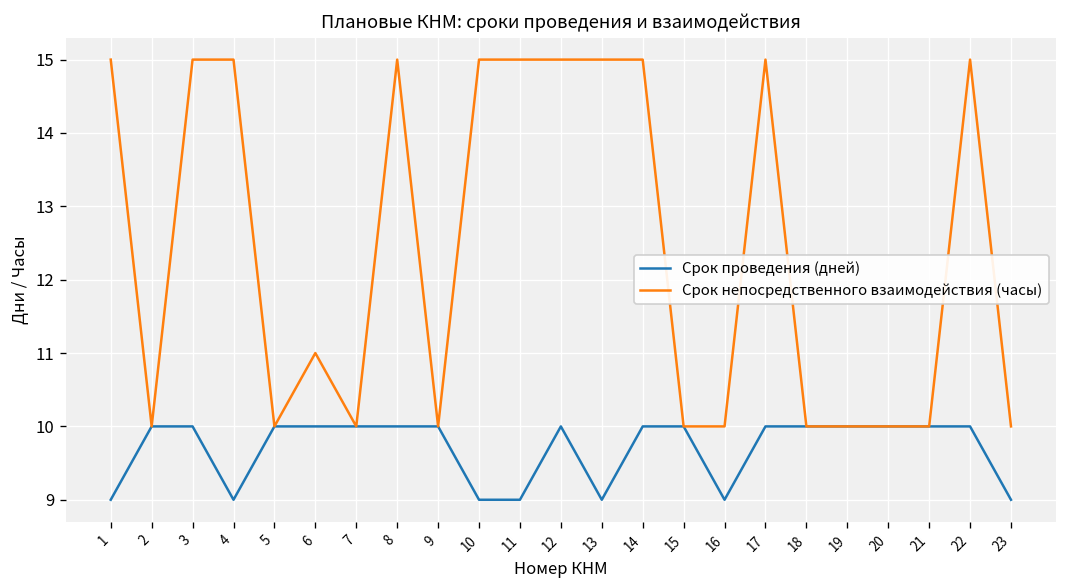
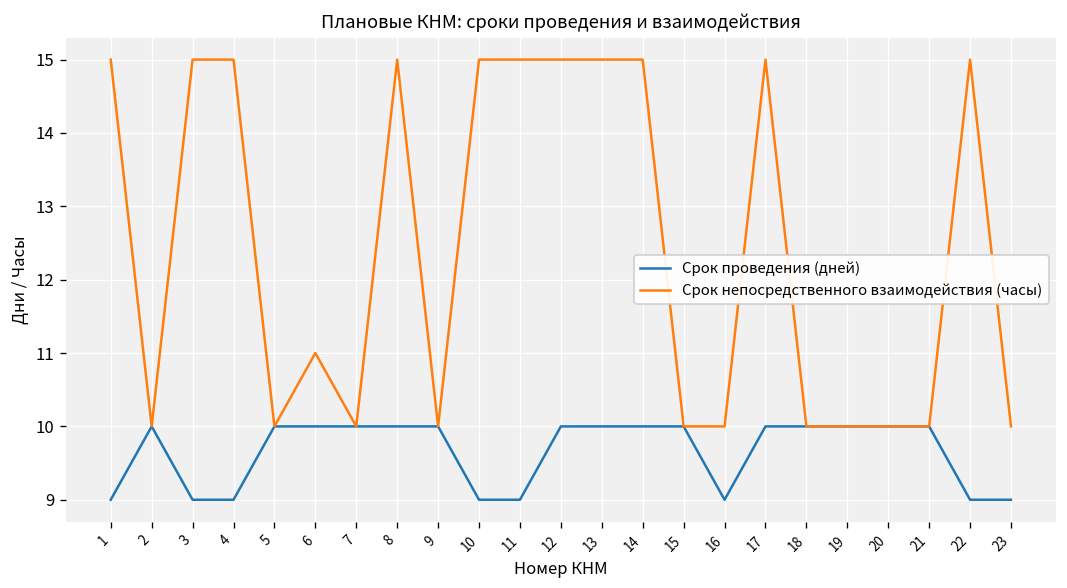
  {
    "Срок проведения (дней)": {
      "1": 9,
-     "3": 10,
+     "3": 9,
      "4": 9,
      "6": 10,
      "8": 10,
      "10": 9,
      "11": 9,
      "12": 10,
-     "13": 9,
+     "13": 10,
      "14": 10,
      "16": 9,
      "17": 10,
-     "22": 10,
+     "22": 9,
      "23": 9
    },
    "Срок непосредственного взаимодействия (часы)": {
      "1": 15,
      "3": 15,
      "4": 15,
      "6": 11,
      "8": 15,
      "10": 15,
      "11": 15,
      "12": 15,
      "13": 15,
      "14": 15,
      "16": 10,
      "17": 15,
      "22": 15,
      "23": 10
    }
  }
